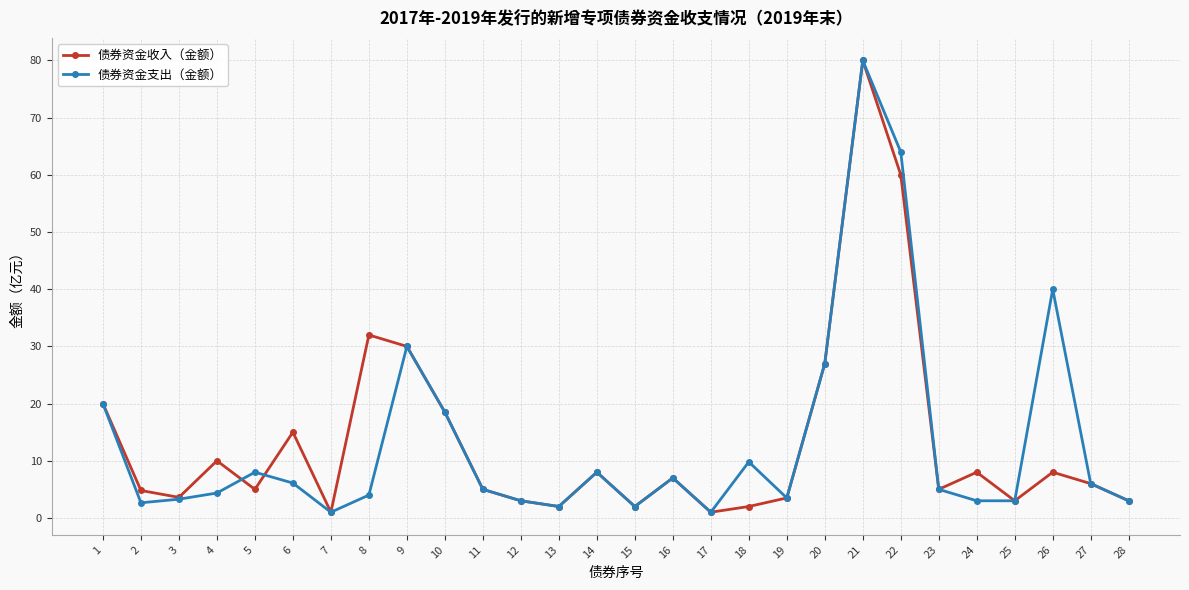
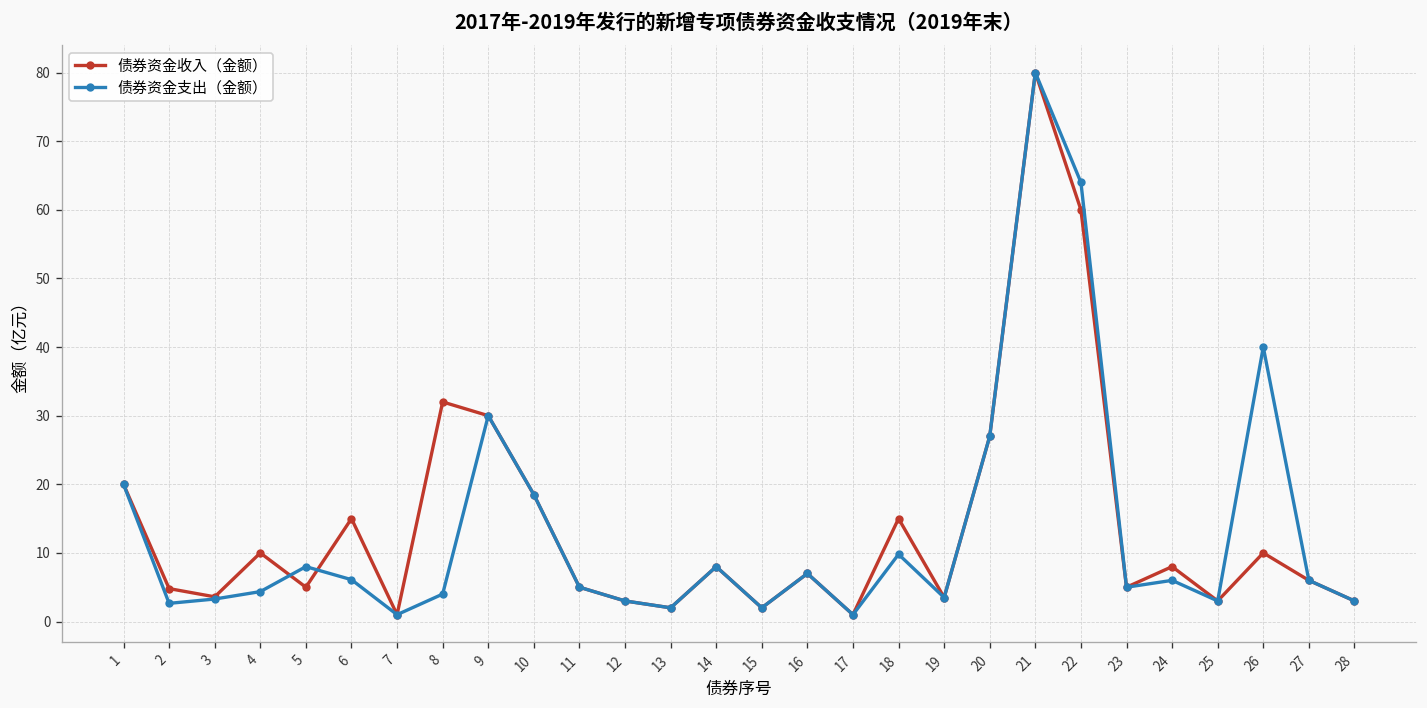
  {
    "债券资金收入（金额）": {
      "2": 5,
      "4": 10,
      "5": 5,
      "6": 15,
      "8": 32,
-     "18": 2,
+     "18": 15,
      "22": 60,
      "24": 8,
-     "26": 8
+     "26": 10
    },
    "债券资金支出（金额）": {
      "2": 3,
      "4": 4,
      "5": 8,
      "6": 6,
      "8": 4,
      "18": 10,
      "22": 64,
-     "24": 3,
+     "24": 6,
      "26": 40
    }
  }
